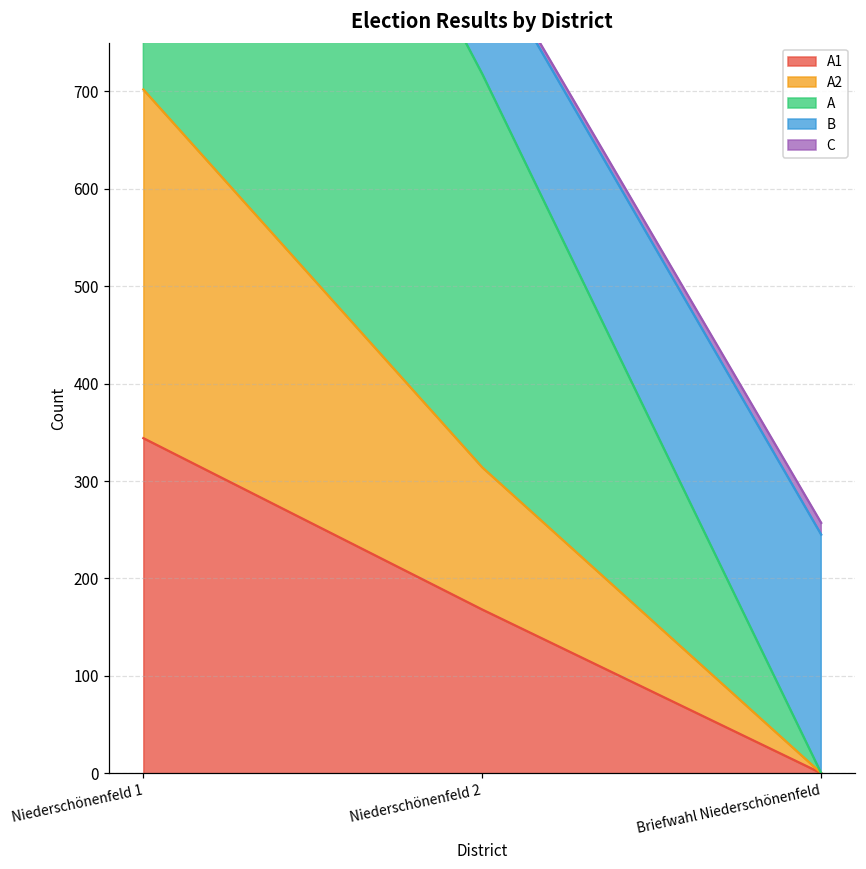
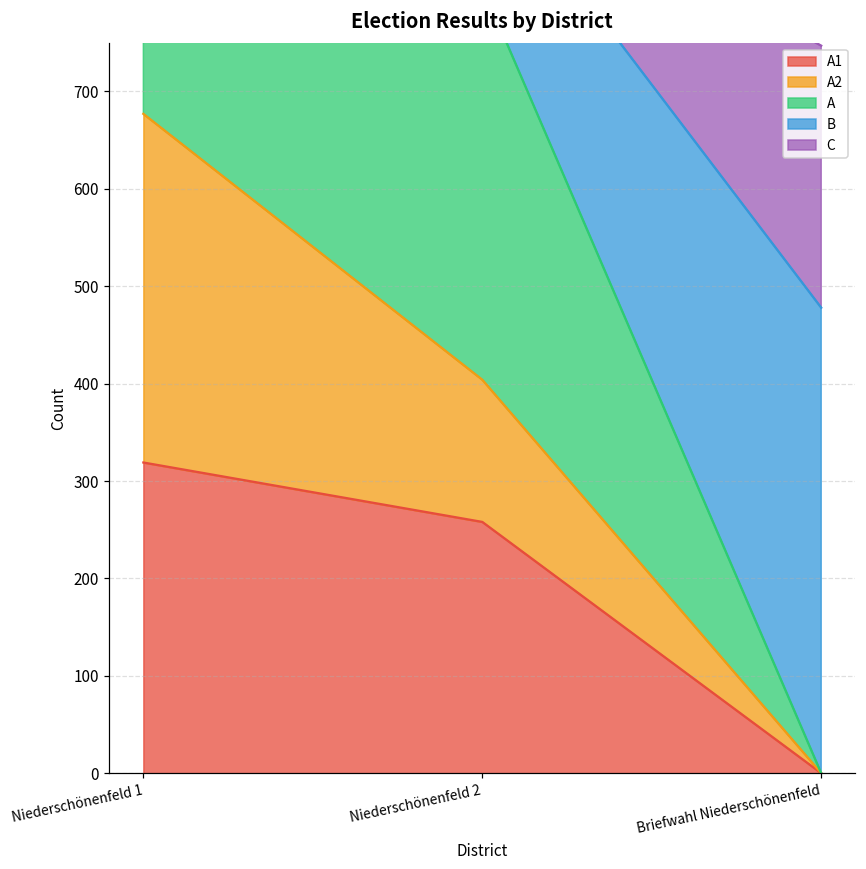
  {
    "A1": {
-     "Niederschönenfeld 1": 340,
-     "Niederschönenfeld 2": 170
+     "Niederschönenfeld 1": 320,
+     "Niederschönenfeld 2": 260
    },
    "B": {
-     "Briefwahl Niederschönenfeld": 250
+     "Briefwahl Niederschönenfeld": 480
    },
    "C": {
-     "Briefwahl Niederschönenfeld": 10
+     "Briefwahl Niederschönenfeld": 270
    }
  }
